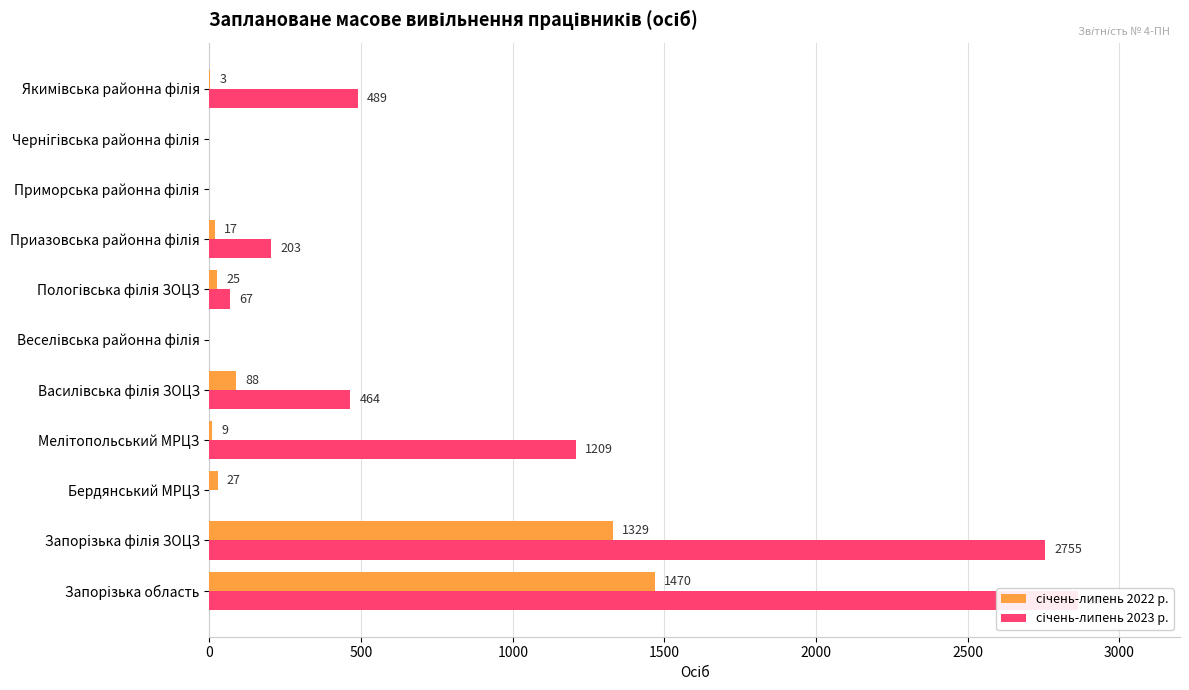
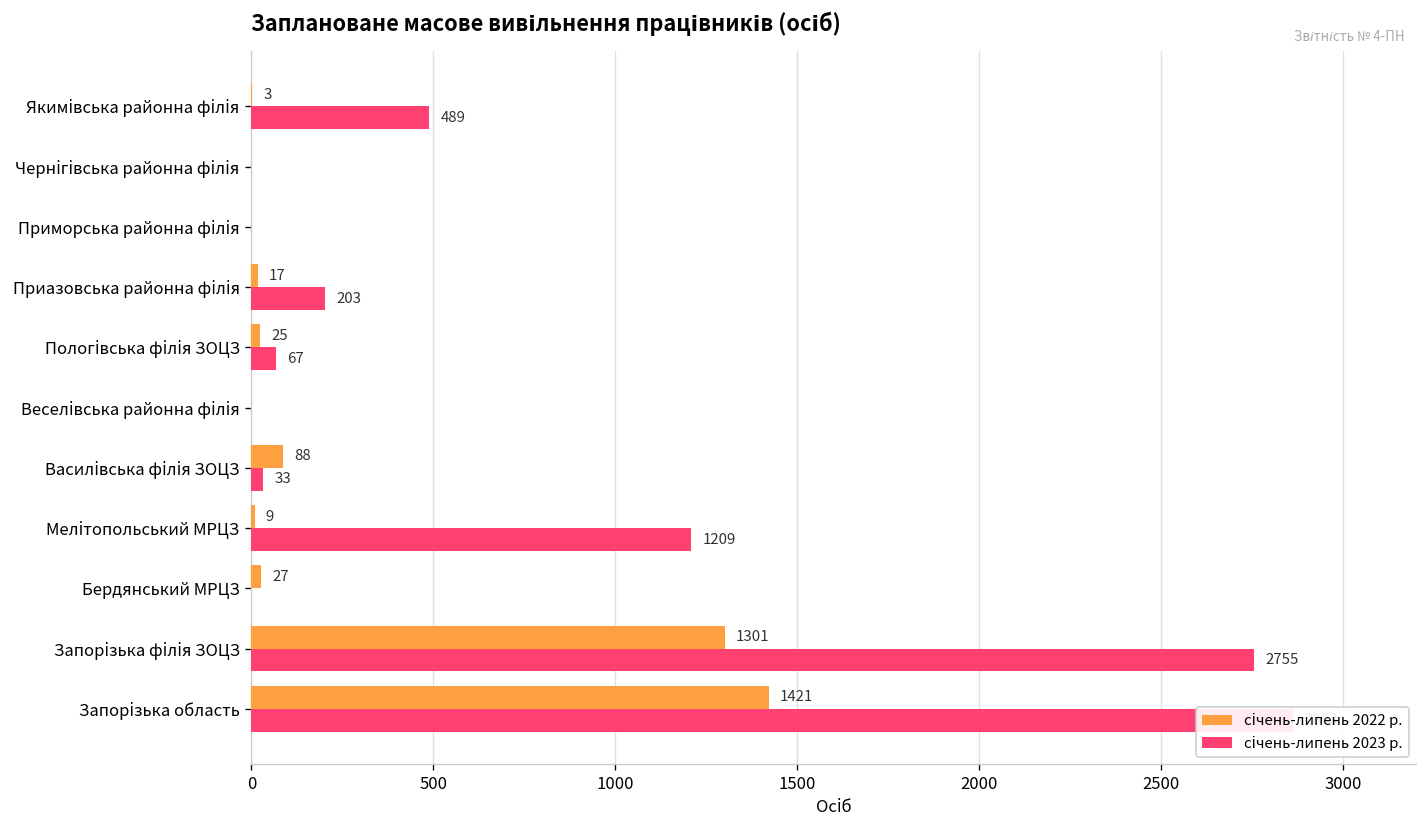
  {
    "січень-липень 2022 р.": {
      "Якимівська районна філія": 3,
      "Приазовська районна філія": 17,
      "Пологівська філія ЗОЦЗ": 25,
      "Василівська філія ЗОЦЗ": 88,
      "Мелітопольський МРЦЗ": 9,
      "Бердянський МРЦЗ": 27,
-     "Запорізька філія ЗОЦЗ": 1329,
-     "Запорізька область": 1470
+     "Запорізька філія ЗОЦЗ": 1301,
+     "Запорізька область": 1421
    },
    "січень-липень 2023 р.": {
      "Якимівська районна філія": 489,
      "Приазовська районна філія": 203,
      "Пологівська філія ЗОЦЗ": 67,
-     "Василівська філія ЗОЦЗ": 464,
+     "Василівська філія ЗОЦЗ": 33,
      "Мелітопольський МРЦЗ": 1209,
      "Запорізька філія ЗОЦЗ": 2755
    }
  }
